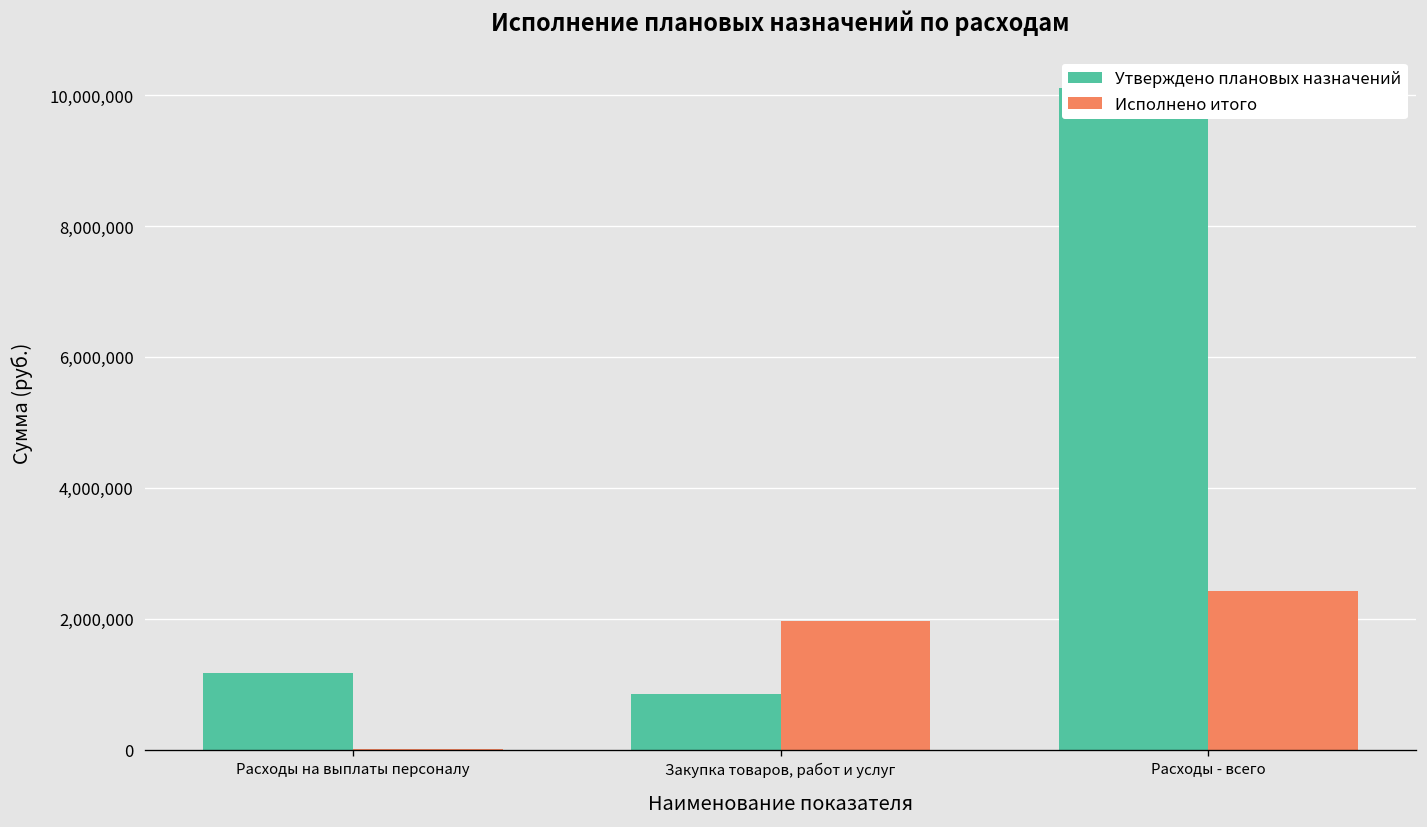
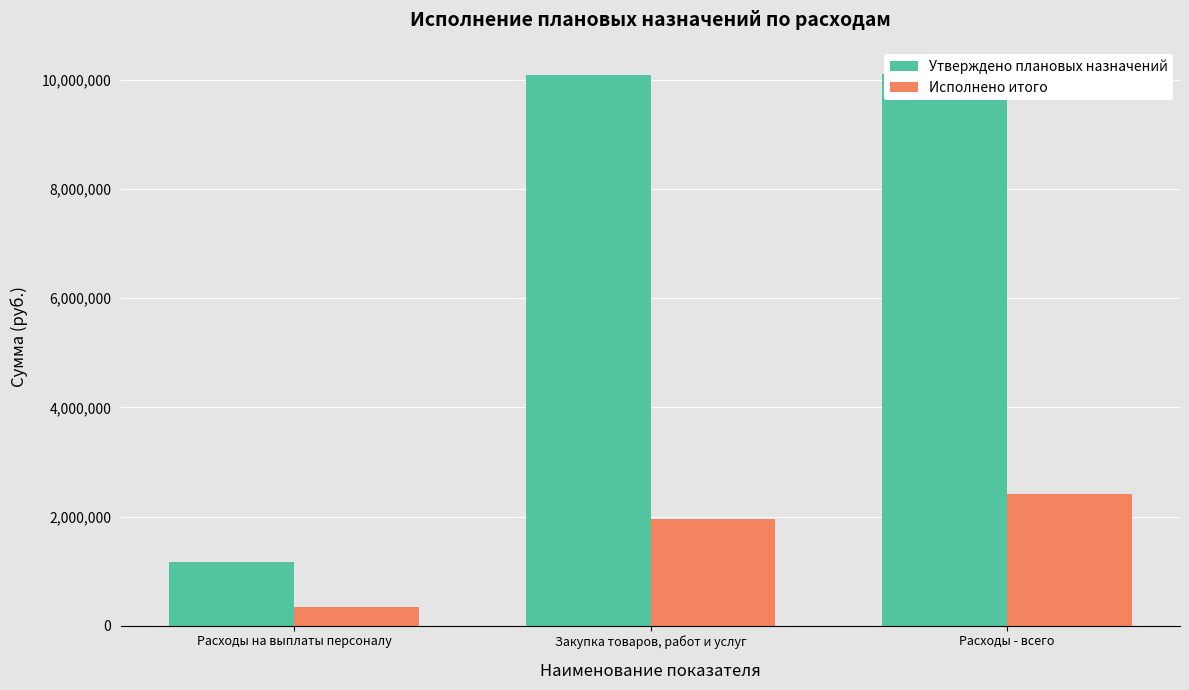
  {
    "Утверждено плановых назначений": {
      "Расходы на выплаты персоналу": "1,200,000",
-     "Закупка товаров, работ и услуг": "900,000"
+     "Закупка товаров, работ и услуг": "10,100,000"
    },
    "Исполнено итого": {
-     "Расходы на выплаты персоналу": "0",
+     "Расходы на выплаты персоналу": "400,000",
      "Закупка товаров, работ и услуг": "2,000,000",
      "Расходы - всего": "2,400,000"
    }
  }
